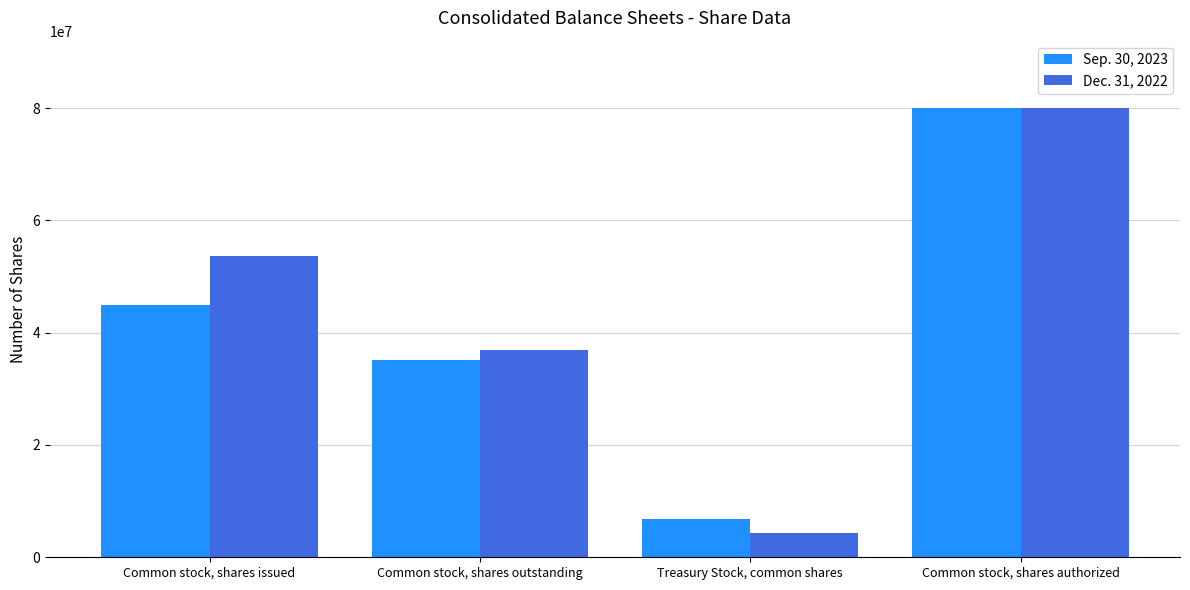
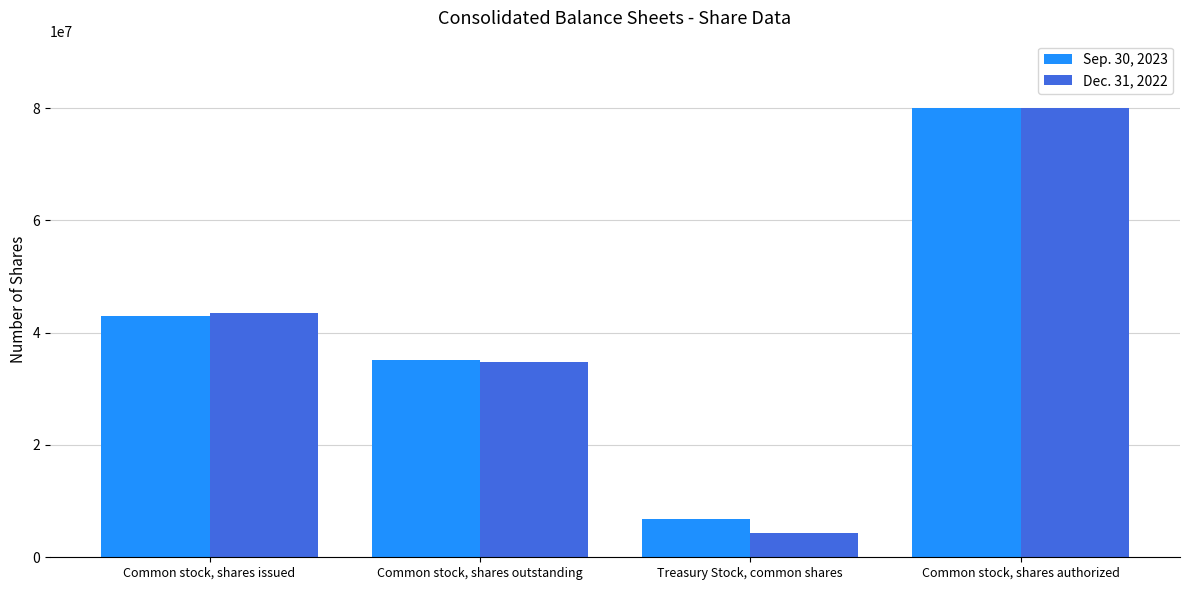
  {
    "Sep. 30, 2023": {
-     "Common stock, shares issued": 45000000,
+     "Common stock, shares issued": 43000000,
      "Common stock, shares outstanding": 35000000,
      "Treasury Stock, common shares": 7000000,
      "Common stock, shares authorized": 80000000
    },
    "Dec. 31, 2022": {
-     "Common stock, shares issued": 54000000,
-     "Common stock, shares outstanding": 37000000,
+     "Common stock, shares issued": 43000000,
+     "Common stock, shares outstanding": 35000000,
      "Treasury Stock, common shares": 4000000,
      "Common stock, shares authorized": 80000000
    }
  }
